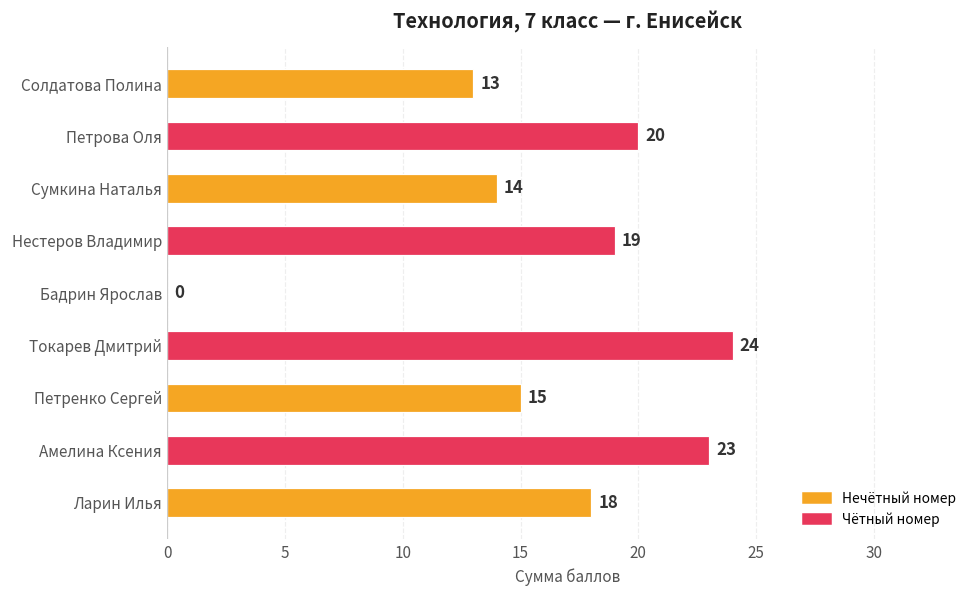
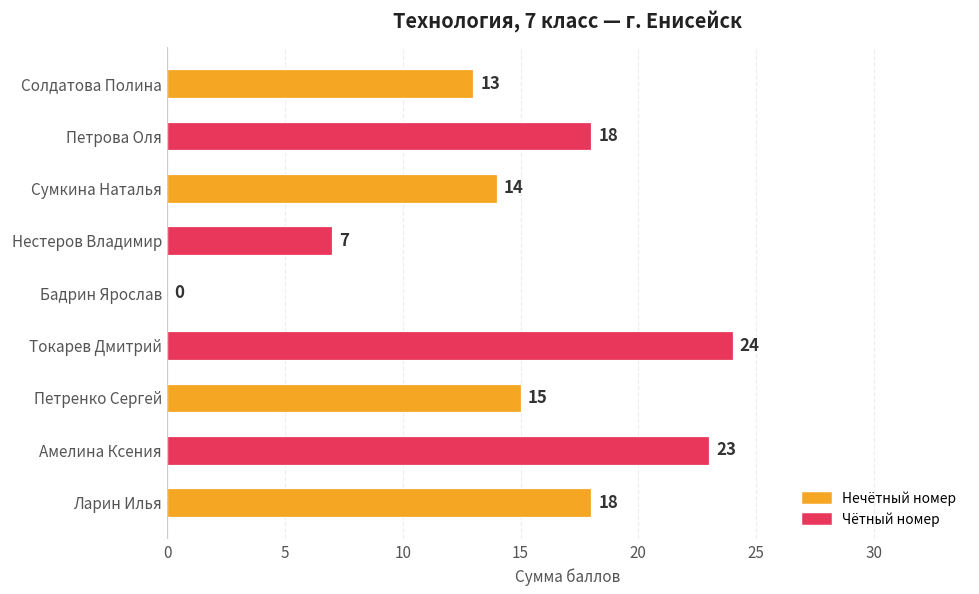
  {
    "Солдатова Полина": 13,
-   "Петрова Оля": 20,
+   "Петрова Оля": 18,
    "Сумкина Наталья": 14,
-   "Нестеров Владимир": 19,
+   "Нестеров Владимир": 7,
    "Бадрин Ярослав": 0,
    "Токарев Дмитрий": 24,
    "Петренко Сергей": 15,
    "Амелина Ксения": 23,
    "Ларин Илья": 18
  }
